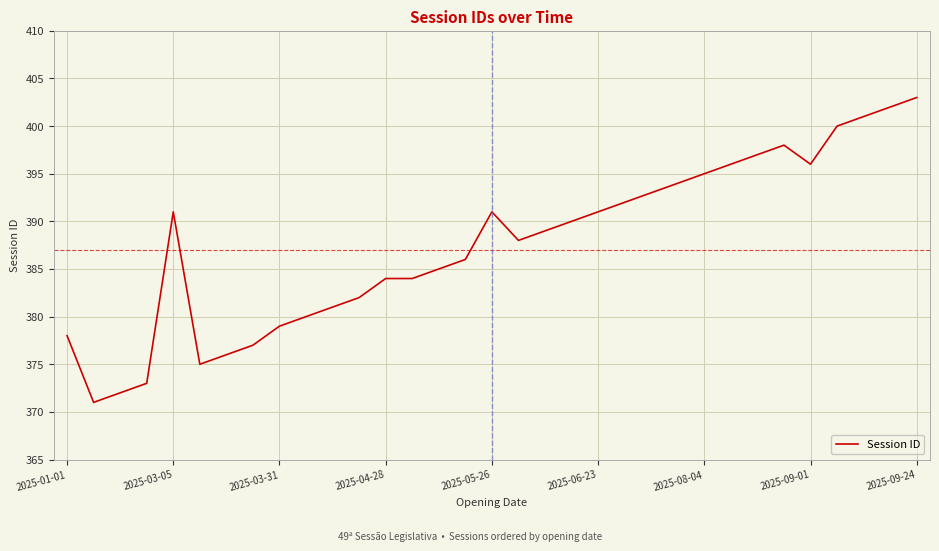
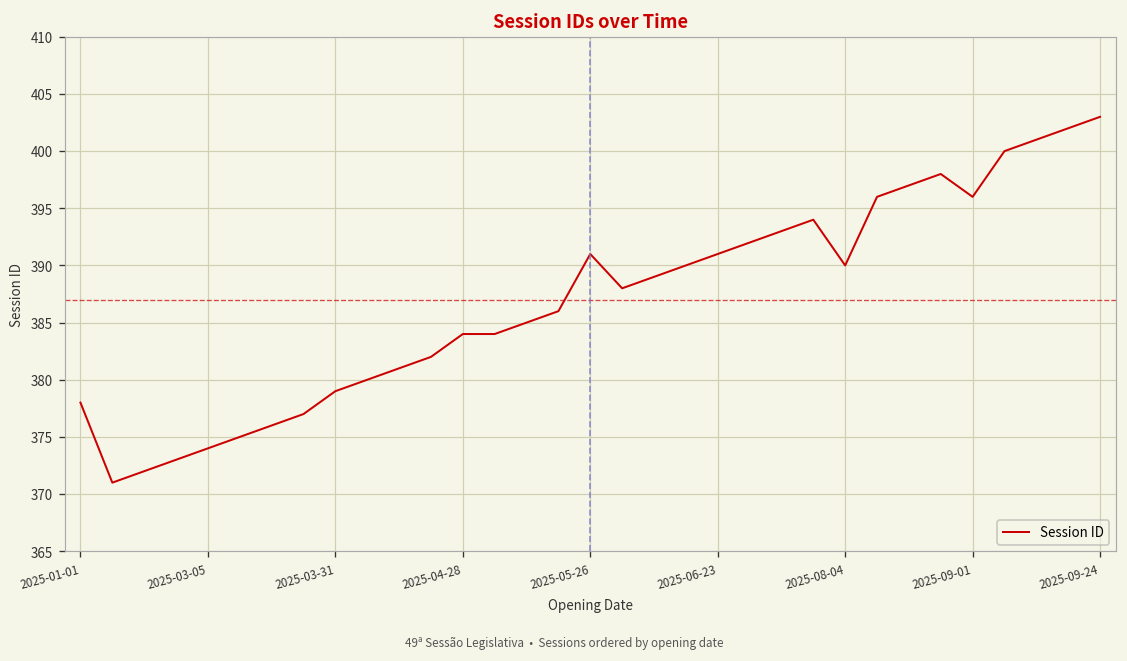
  {
    "2025-01-01": 378,
-   "2025-03-05": 391,
+   "2025-03-05": 374,
    "2025-03-31": 379,
    "2025-04-28": 384,
    "2025-05-26": 391,
    "2025-06-23": 391,
-   "2025-08-04": 395,
+   "2025-08-04": 390,
    "2025-09-01": 396,
    "2025-09-24": 403
  }
